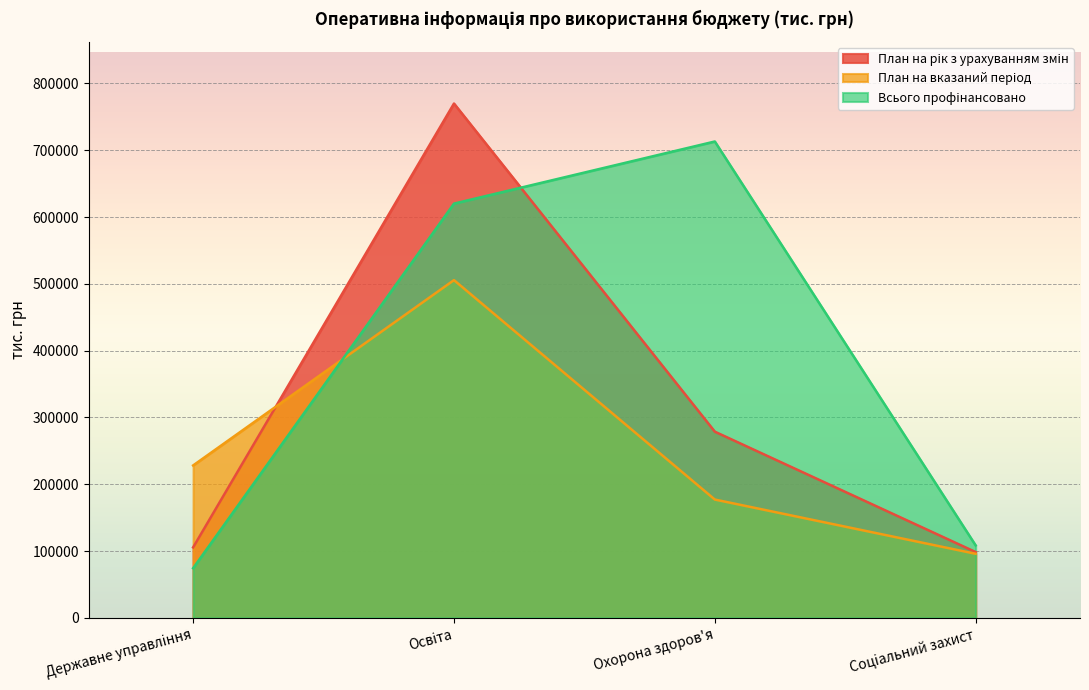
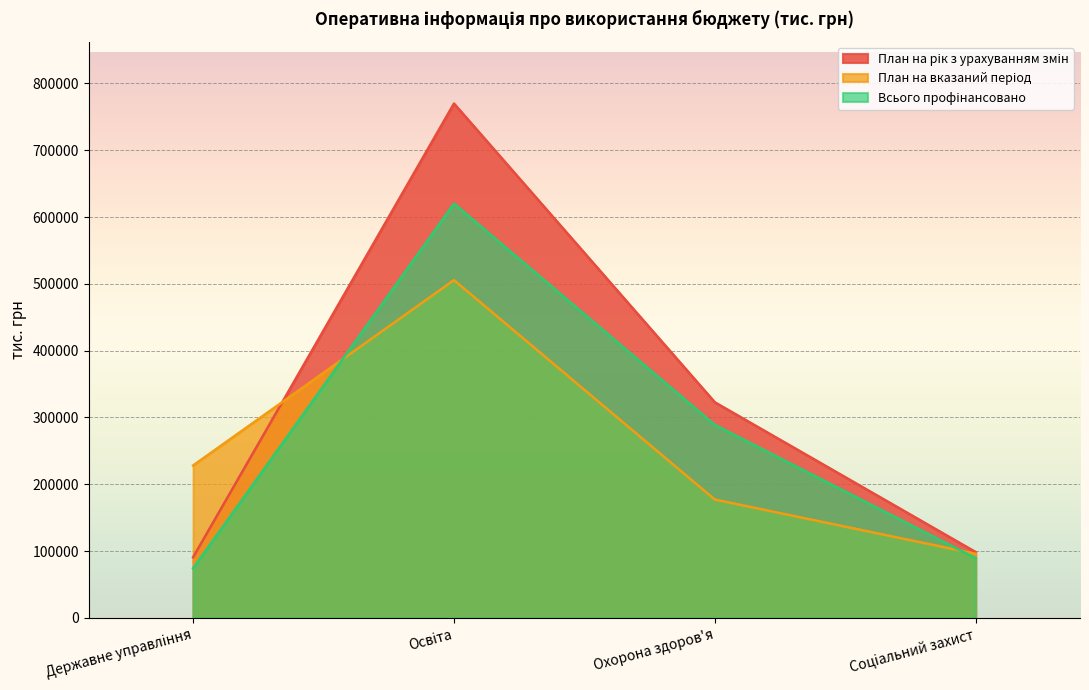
  {
    "План на рік з урахуванням змін": {
-     "Державне управління": 110000,
+     "Державне управління": 90000,
      "Освіта": 770000,
-     "Охорона здоров'я": 280000
+     "Охорона здоров'я": 320000
    },
    "План на вказаний період": {
      "Державне управління": 230000,
      "Освіта": 510000,
      "Охорона здоров'я": 180000
    },
    "Всього профінансовано": {
      "Державне управління": 70000,
      "Освіта": 620000,
-     "Охорона здоров'я": 710000,
-     "Соціальний захист": 110000
+     "Охорона здоров'я": 290000,
+     "Соціальний захист": 90000
    }
  }
